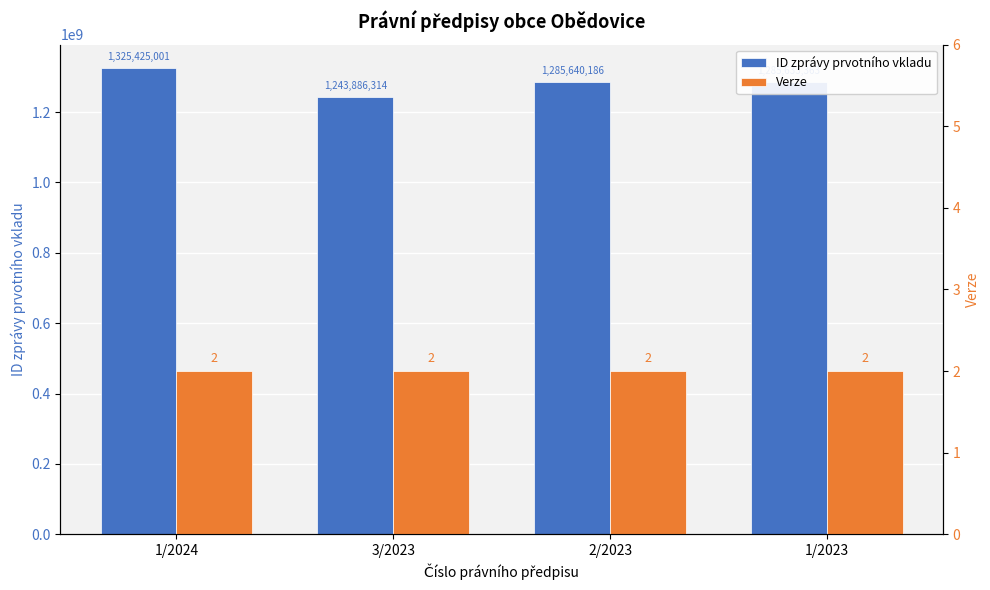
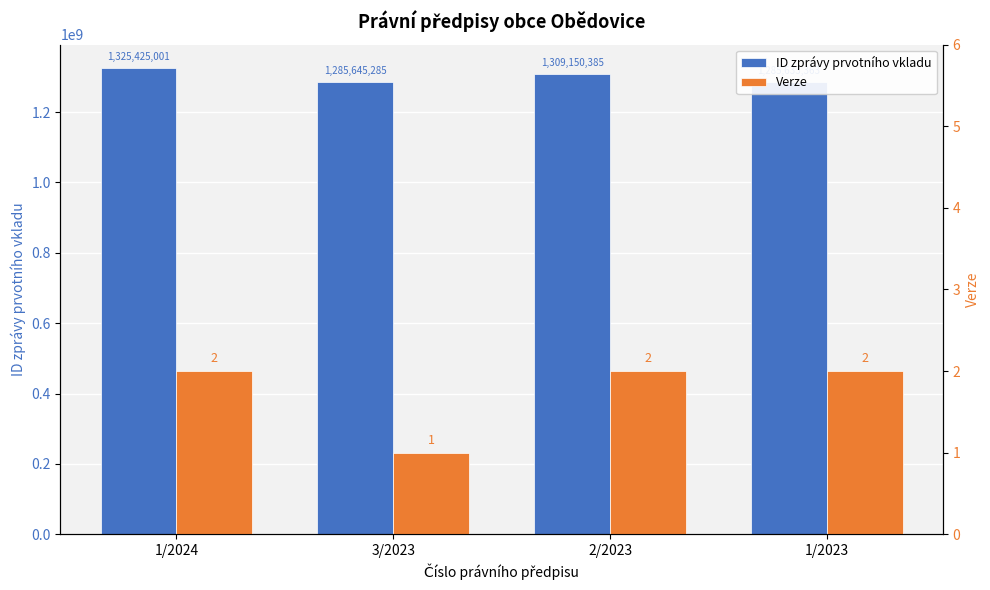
  {
    "ID zprávy prvotního vkladu": {
      "1/2024": "1,325,425,001",
-     "3/2023": "1,243,886,314",
-     "2/2023": "1,285,640,186"
+     "3/2023": "1,285,645,285",
+     "2/2023": "1,309,150,385"
    },
    "Verze": {
      "1/2024": "2",
-     "3/2023": "2",
+     "3/2023": "1",
      "2/2023": "2",
      "1/2023": "2"
    }
  }
